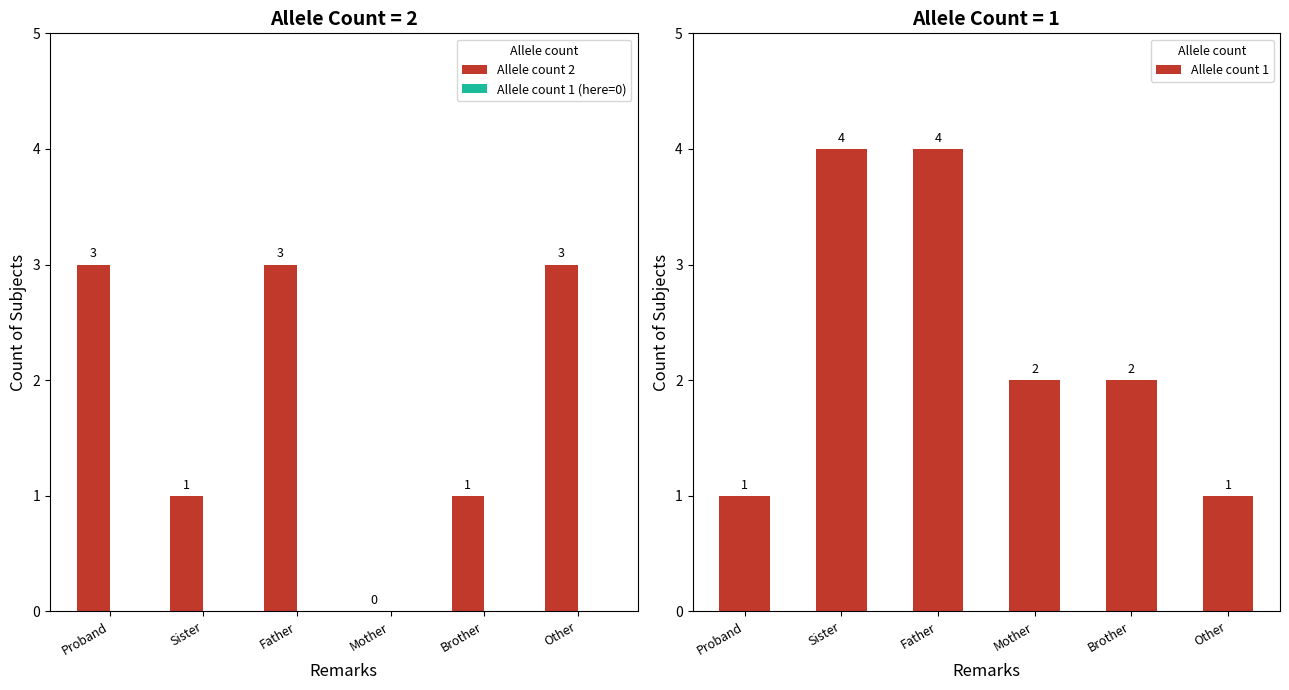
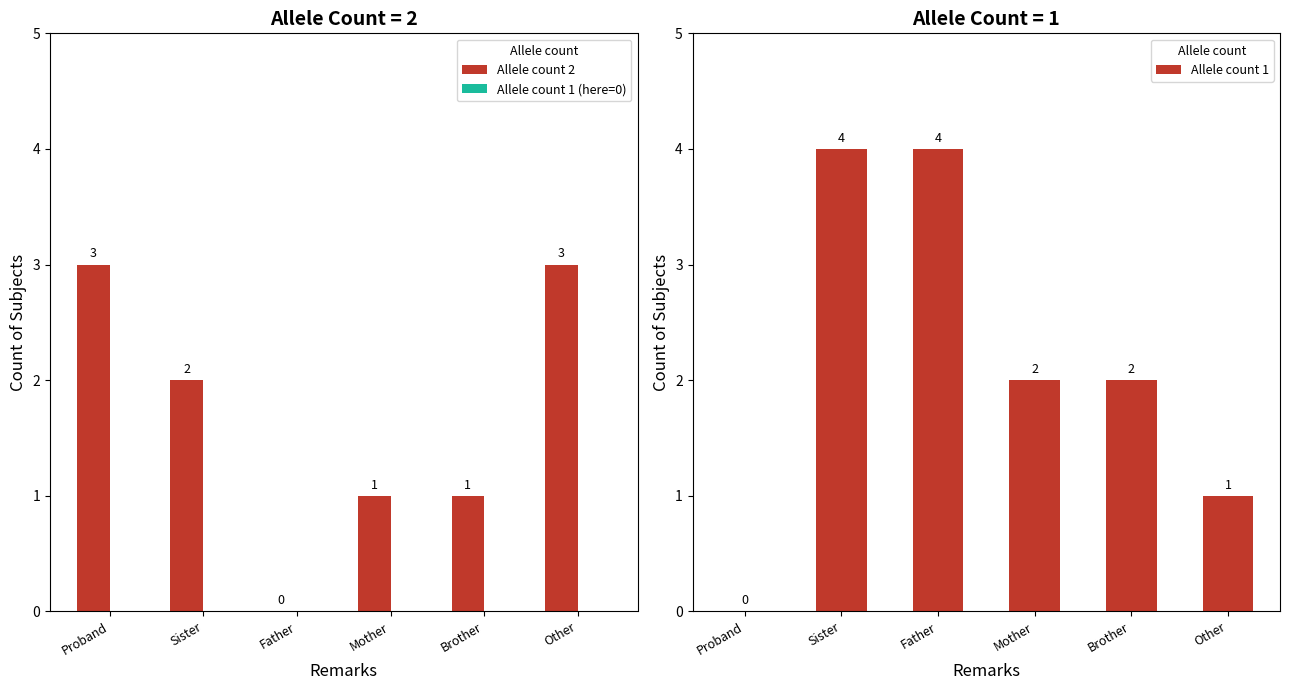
  {
    "Allele Count = 2": {
      "Allele count 2": {
        "Proband": 3,
-       "Sister": 1,
-       "Father": 3,
-       "Mother": 0,
+       "Sister": 2,
+       "Father": 0,
+       "Mother": 1,
        "Brother": 1,
        "Other": 3
      },
      "Allele count 1 (here=0)": {
        "Proband": 0.00,
        "Sister": 0.00,
        "Father": 0.00,
        "Brother": 0.00,
        "Other": 0.00
      }
    },
    "Allele Count = 1": {
-     "Proband": 1,
+     "Proband": 0,
      "Sister": 4,
      "Father": 4,
      "Mother": 2,
      "Brother": 2,
      "Other": 1
    }
  }
